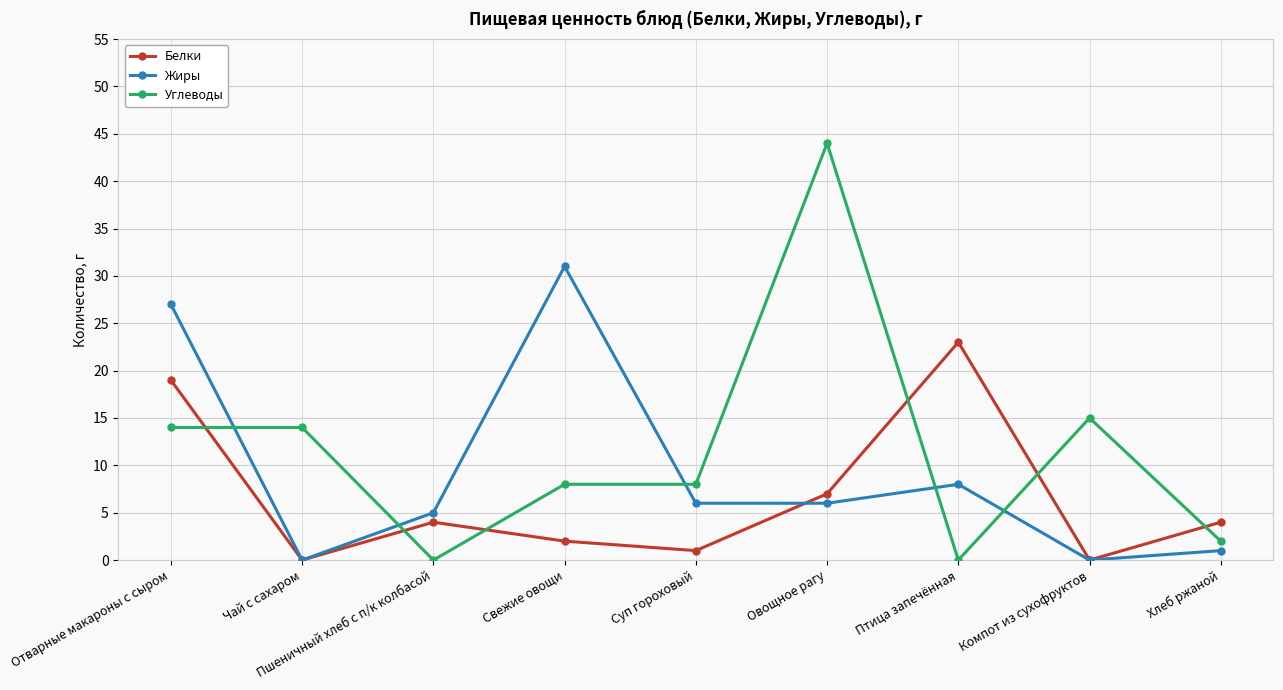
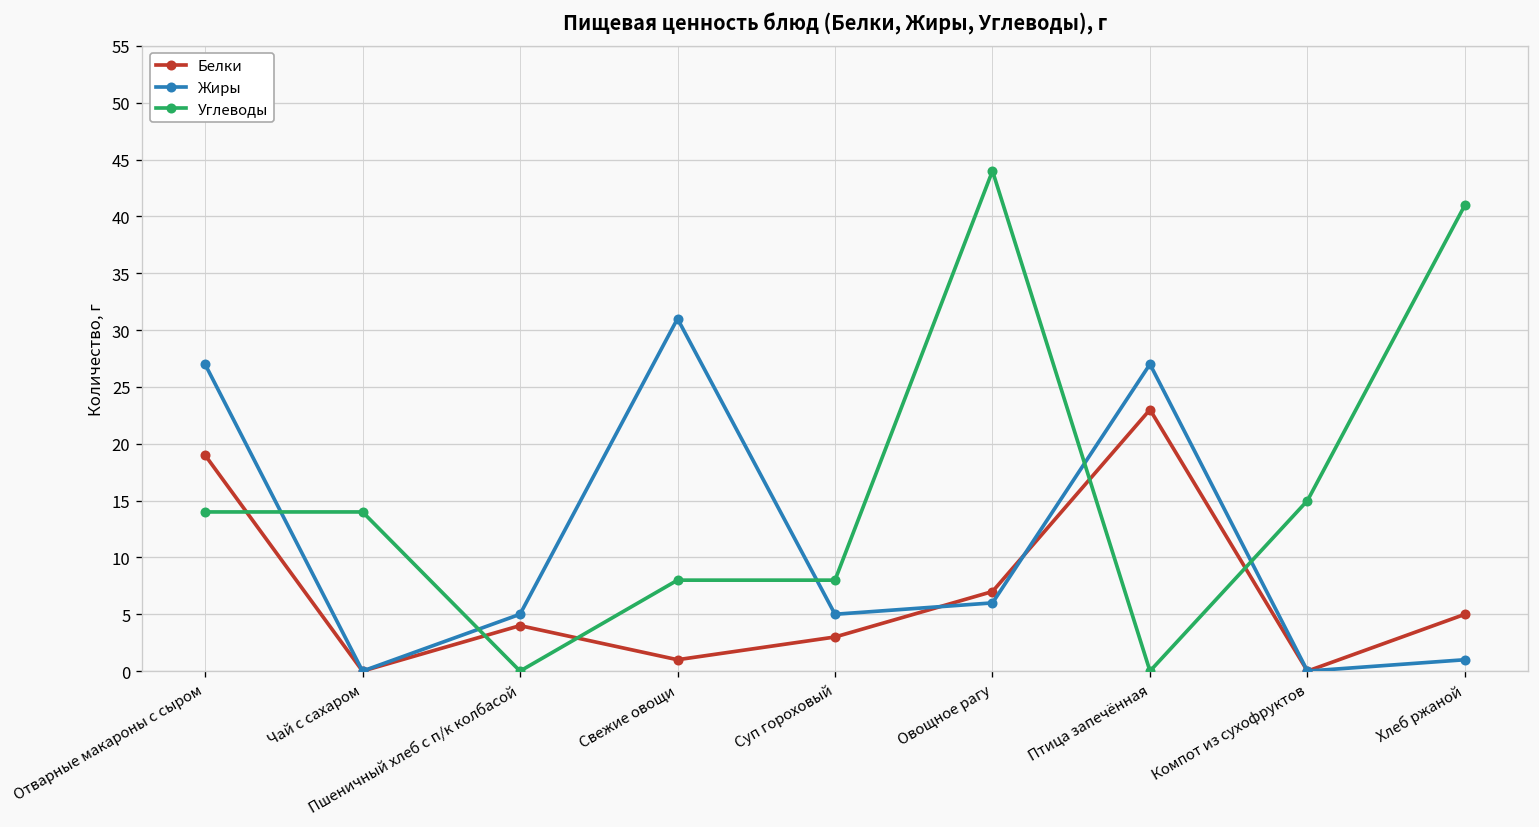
  {
    "Белки": {
      "Отварные макароны с сыром": 19,
      "Пшеничный хлеб с п/к колбасой": 4,
-     "Свежие овощи": 2,
-     "Суп гороховый": 1,
+     "Свежие овощи": 1,
+     "Суп гороховый": 3,
      "Овощное рагу": 7,
      "Птица запечённая": 23,
-     "Хлеб ржаной": 4
+     "Хлеб ржаной": 5
    },
    "Жиры": {
      "Отварные макароны с сыром": 27,
      "Пшеничный хлеб с п/к колбасой": 5,
      "Свежие овощи": 31,
-     "Суп гороховый": 6,
+     "Суп гороховый": 5,
      "Овощное рагу": 6,
-     "Птица запечённая": 8,
+     "Птица запечённая": 27,
      "Хлеб ржаной": 1
    },
    "Углеводы": {
      "Отварные макароны с сыром": 14,
      "Чай с сахаром": 14,
      "Пшеничный хлеб с п/к колбасой": 0,
      "Свежие овощи": 8,
      "Суп гороховый": 8,
      "Овощное рагу": 44,
      "Птица запечённая": 0,
      "Компот из сухофруктов": 15,
-     "Хлеб ржаной": 2
+     "Хлеб ржаной": 41
    }
  }
